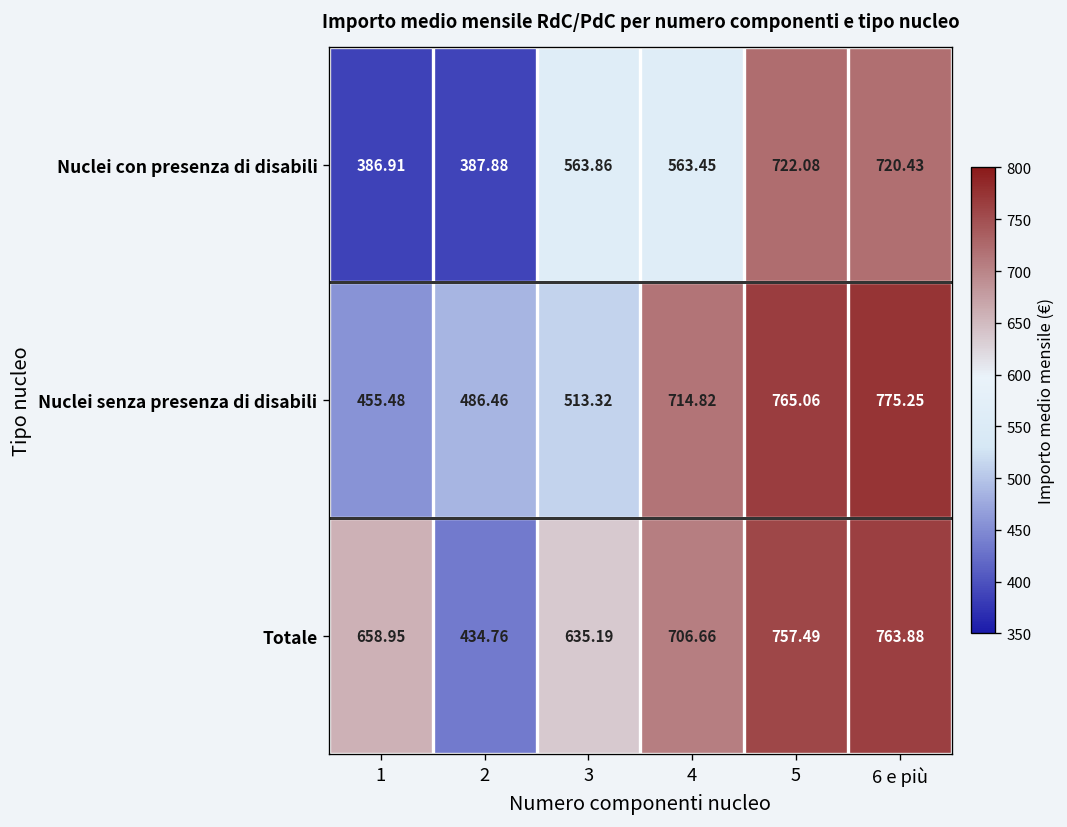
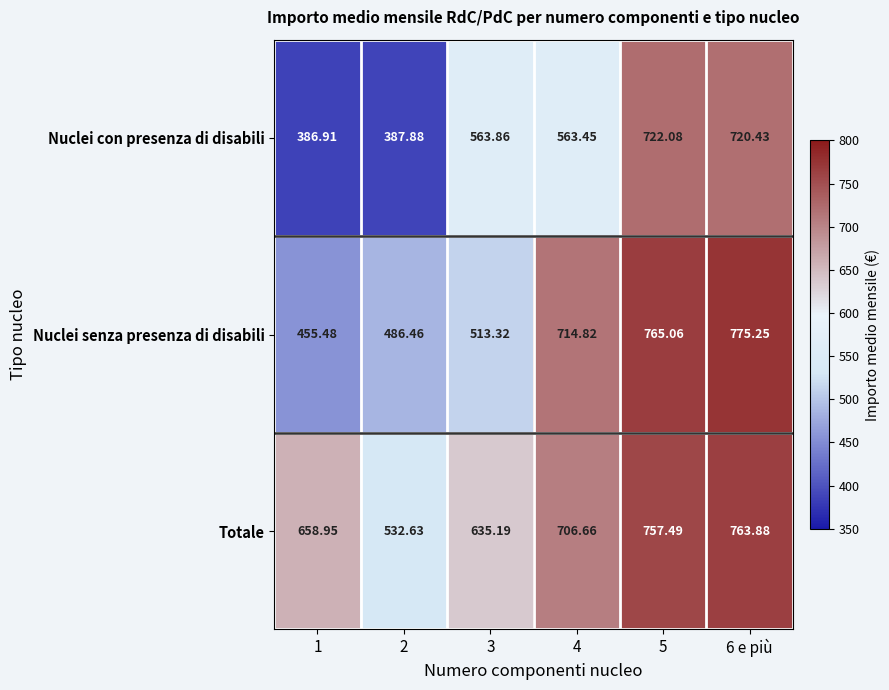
  {
    "Nuclei con presenza di disabili": {
      "1": 386.91,
      "2": 387.88,
      "3": 563.86,
      "4": 563.45,
      "5": 722.08,
      "6 e più": 720.43
    },
    "Nuclei senza presenza di disabili": {
      "1": 455.48,
      "2": 486.46,
      "3": 513.32,
      "4": 714.82,
      "5": 765.06,
      "6 e più": 775.25
    },
    "Totale": {
      "1": 658.95,
-     "2": 434.76,
+     "2": 532.63,
      "3": 635.19,
      "4": 706.66,
      "5": 757.49,
      "6 e più": 763.88
    }
  }
